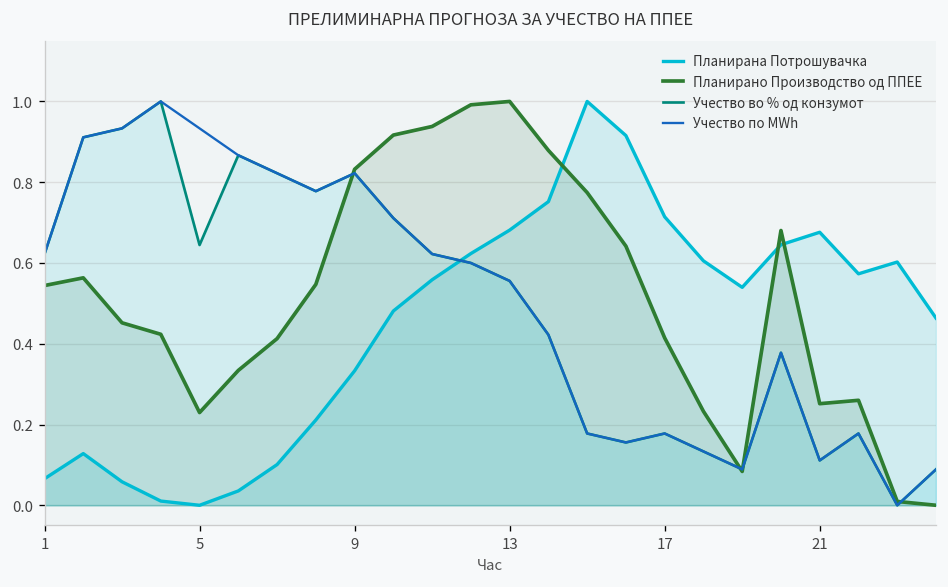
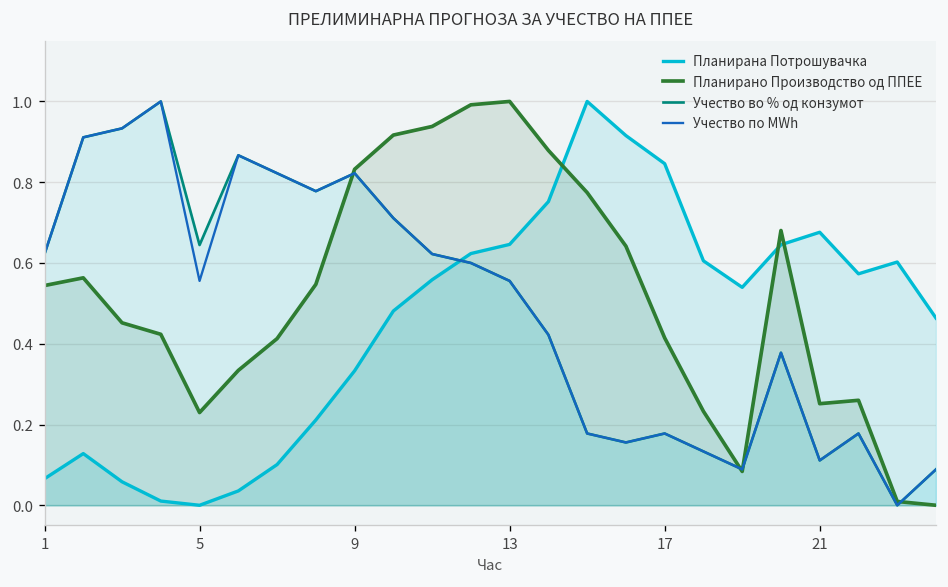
  {
    "Планирана Потрошувачка": {
      "1": 0.07,
      "5": 0.00,
      "9": 0.33,
-     "13": 0.68,
-     "17": 0.71,
+     "13": 0.65,
+     "17": 0.85,
      "21": 0.68
    },
    "Планирано Производство од ППЕЕ": {
      "1": 0.54,
      "5": 0.23,
      "9": 0.83,
      "13": 1.00,
      "17": 0.41,
      "21": 0.25
    },
    "Учество во % од конзумот": {
      "5": 0.64
    },
    "Учество по MWh": {
-     "5": 0.93
+     "5": 0.56
    }
  }
